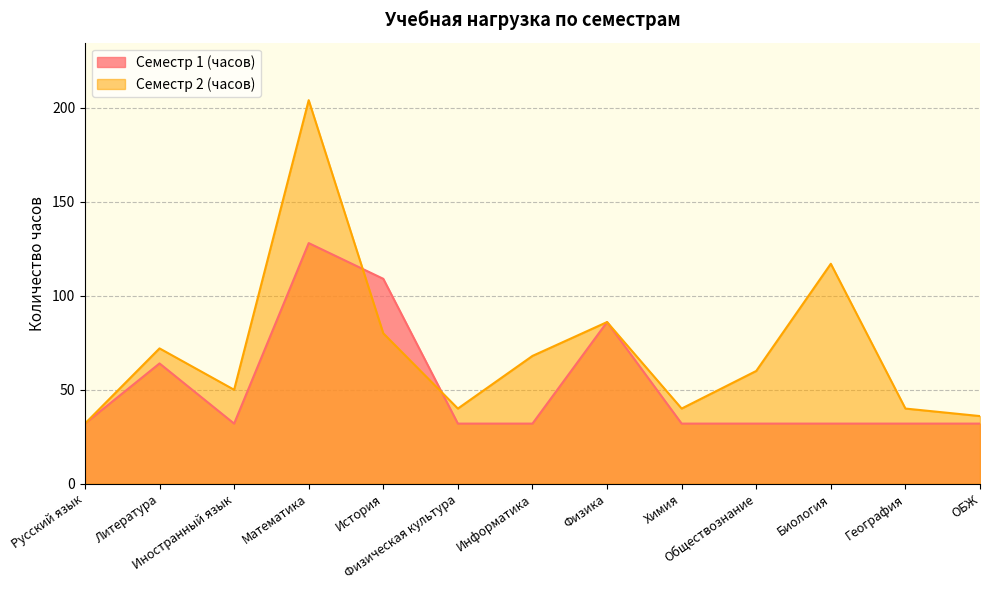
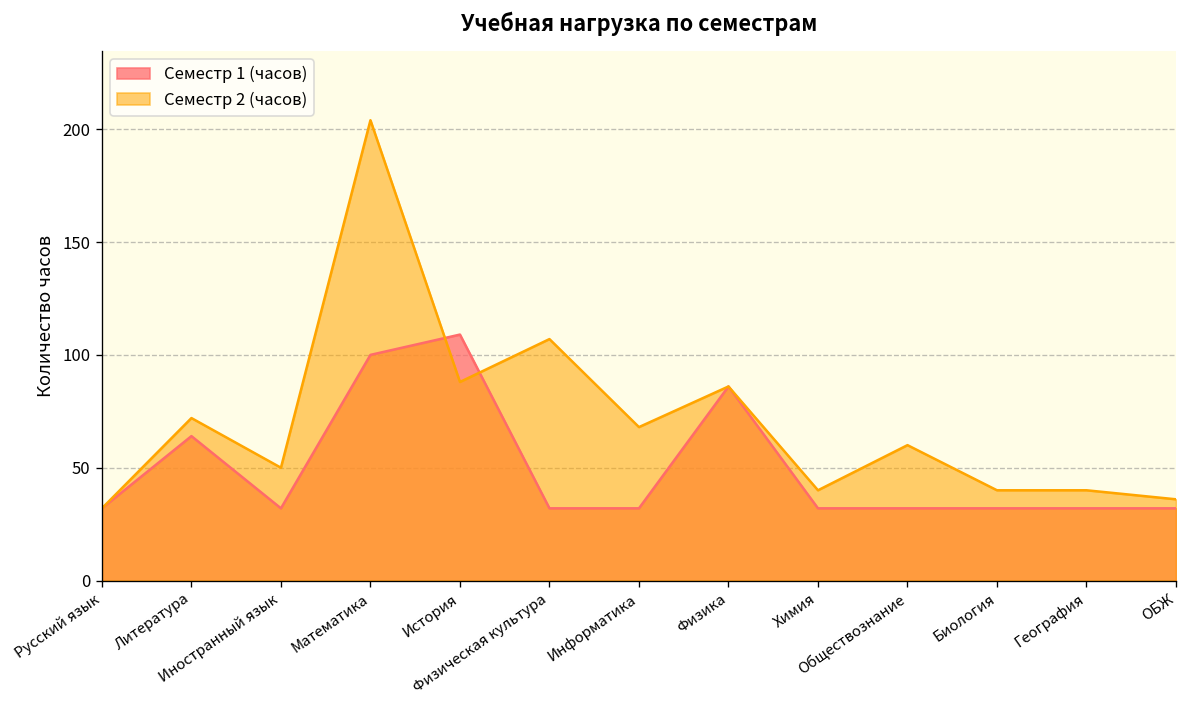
  {
    "Семестр 1 (часов)": {
      "Литература": 64,
      "Иностранный язык": 32,
-     "Математика": 128,
+     "Математика": 100,
      "История": 109,
      "Физическая культура": 32,
      "Информатика": 32,
      "Химия": 32,
      "Обществознание": 32,
      "Биология": 32,
      "География": 32,
      "ОБЖ": 32
    },
    "Семестр 2 (часов)": {
      "Литература": 72,
      "Иностранный язык": 50,
      "Математика": 204,
-     "История": 80,
-     "Физическая культура": 40,
+     "История": 88,
+     "Физическая культура": 107,
      "Информатика": 68,
      "Химия": 40,
      "Обществознание": 60,
-     "Биология": 117,
+     "Биология": 40,
      "География": 40,
      "ОБЖ": 36
    }
  }
